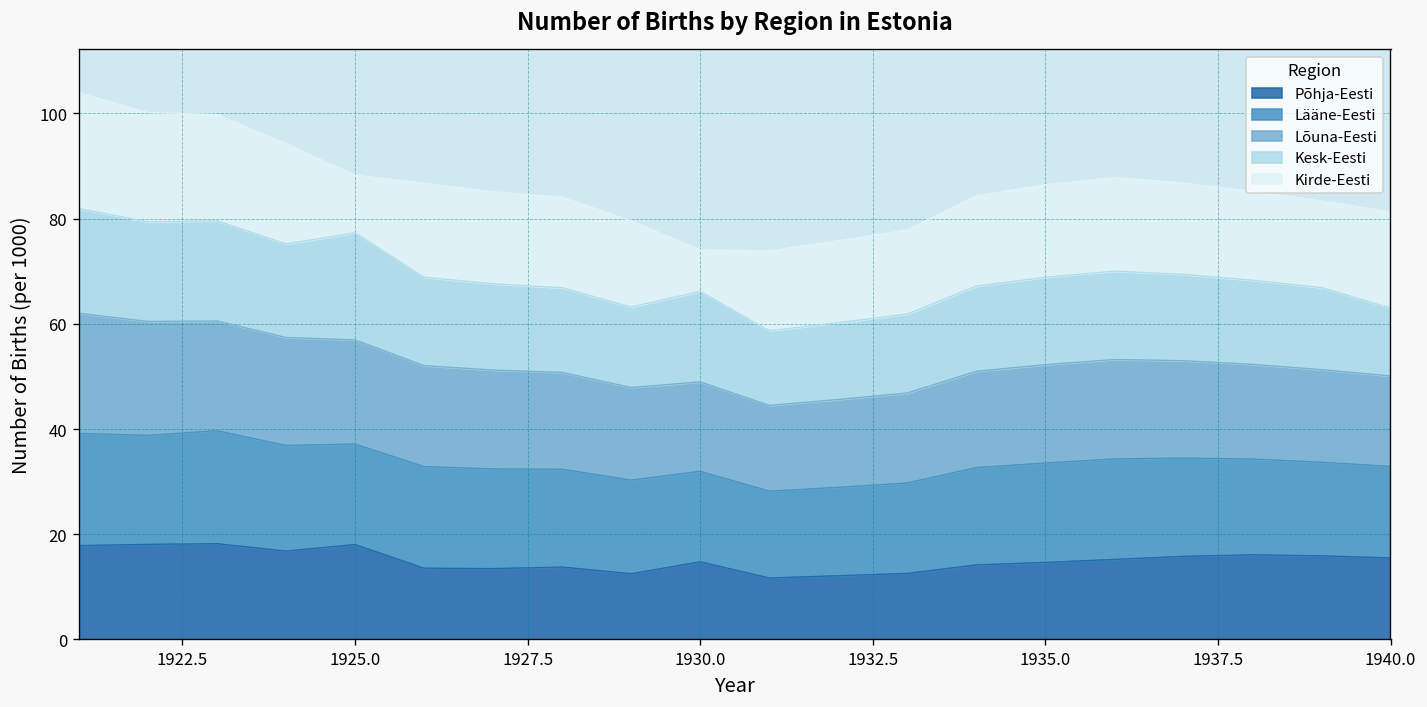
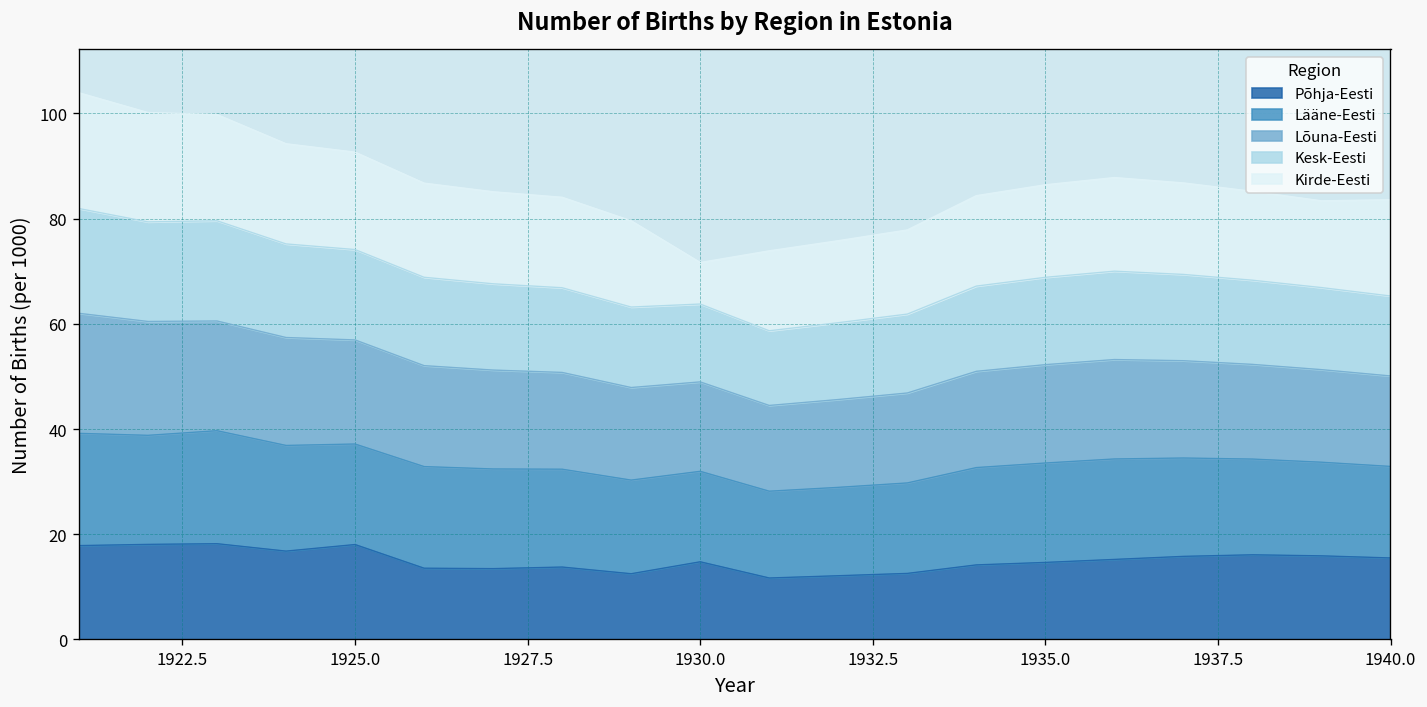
  {
    "Põhja-Eesti": {
      "1925.0": 18,
      "1930.0": 15,
      "1935.0": 15,
      "1940.0": 16
    },
    "Kesk-Eesti": {
-     "1925.0": 20,
-     "1930.0": 17,
+     "1925.0": 17,
+     "1930.0": 15,
      "1935.0": 17,
-     "1940.0": 13
+     "1940.0": 15
    },
    "Kirde-Eesti": {
-     "1925.0": 11,
+     "1925.0": 19,
      "1930.0": 8,
      "1935.0": 18,
      "1940.0": 18
    }
  }
